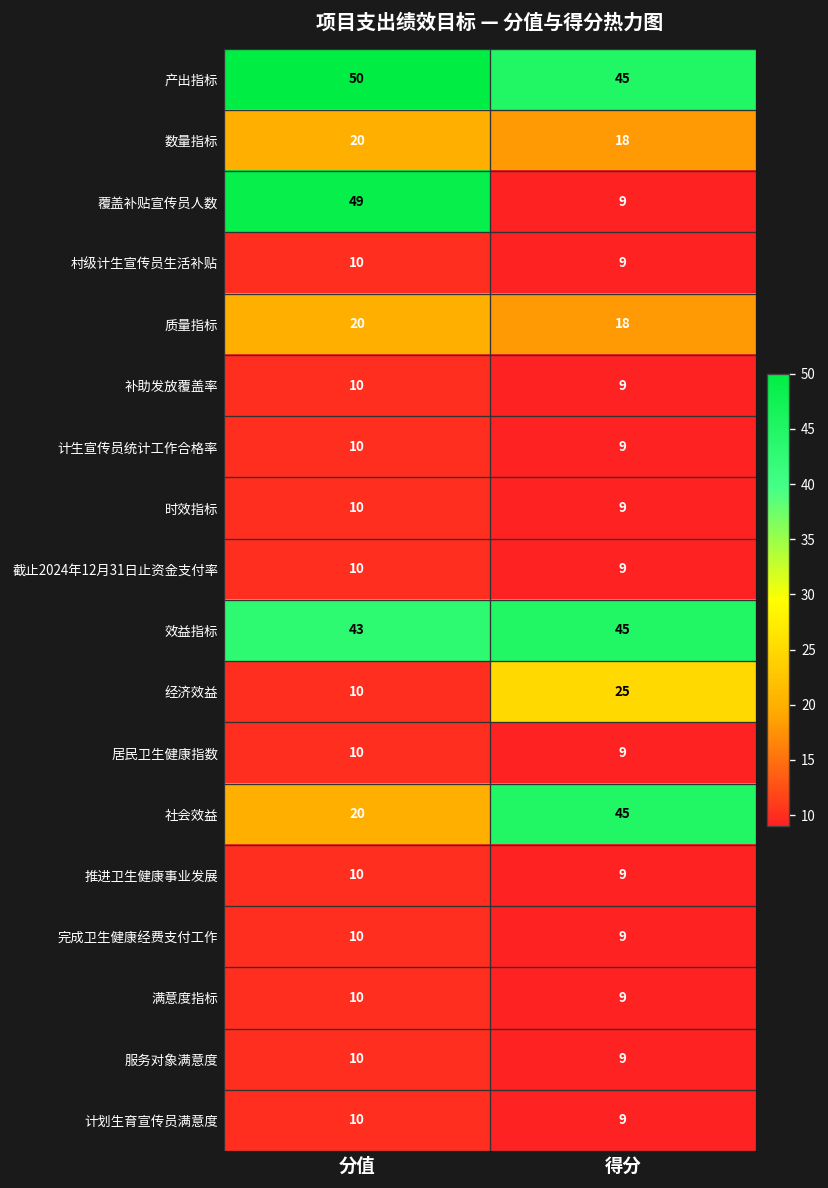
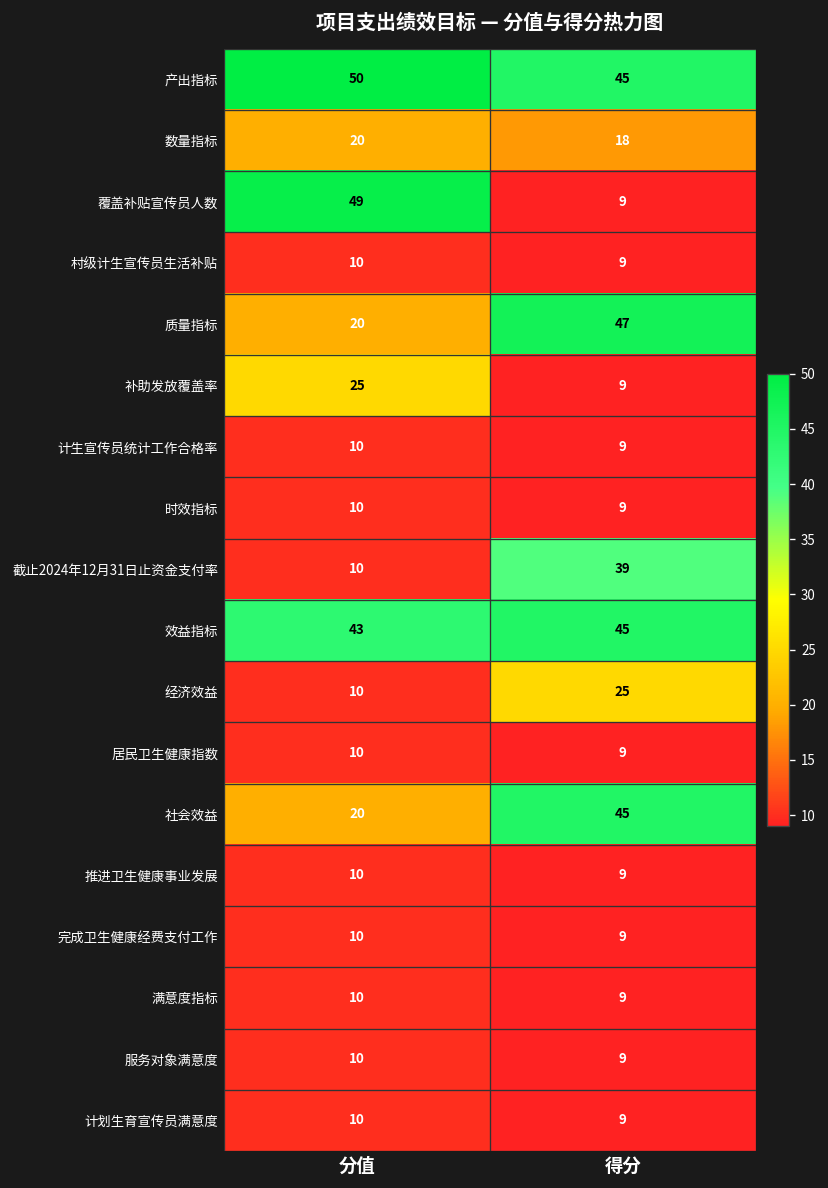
  {
    "产出指标": {
      "分值": 50,
      "得分": 45
    },
    "数量指标": {
      "分值": 20,
      "得分": 18
    },
    "覆盖补贴宣传员人数": {
      "分值": 49,
      "得分": 9
    },
    "村级计生宣传员生活补贴": {
      "分值": 10,
      "得分": 9
    },
    "质量指标": {
      "分值": 20,
-     "得分": 18
+     "得分": 47
    },
    "补助发放覆盖率": {
-     "分值": 10,
+     "分值": 25,
      "得分": 9
    },
    "计生宣传员统计工作合格率": {
      "分值": 10,
      "得分": 9
    },
    "时效指标": {
      "分值": 10,
      "得分": 9
    },
    "截止2024年12月31日止资金支付率": {
      "分值": 10,
-     "得分": 9
+     "得分": 39
    },
    "效益指标": {
      "分值": 43,
      "得分": 45
    },
    "经济效益": {
      "分值": 10,
      "得分": 25
    },
    "居民卫生健康指数": {
      "分值": 10,
      "得分": 9
    },
    "社会效益": {
      "分值": 20,
      "得分": 45
    },
    "推进卫生健康事业发展": {
      "分值": 10,
      "得分": 9
    },
    "完成卫生健康经费支付工作": {
      "分值": 10,
      "得分": 9
    },
    "满意度指标": {
      "分值": 10,
      "得分": 9
    },
    "服务对象满意度": {
      "分值": 10,
      "得分": 9
    },
    "计划生育宣传员满意度": {
      "分值": 10,
      "得分": 9
    }
  }
